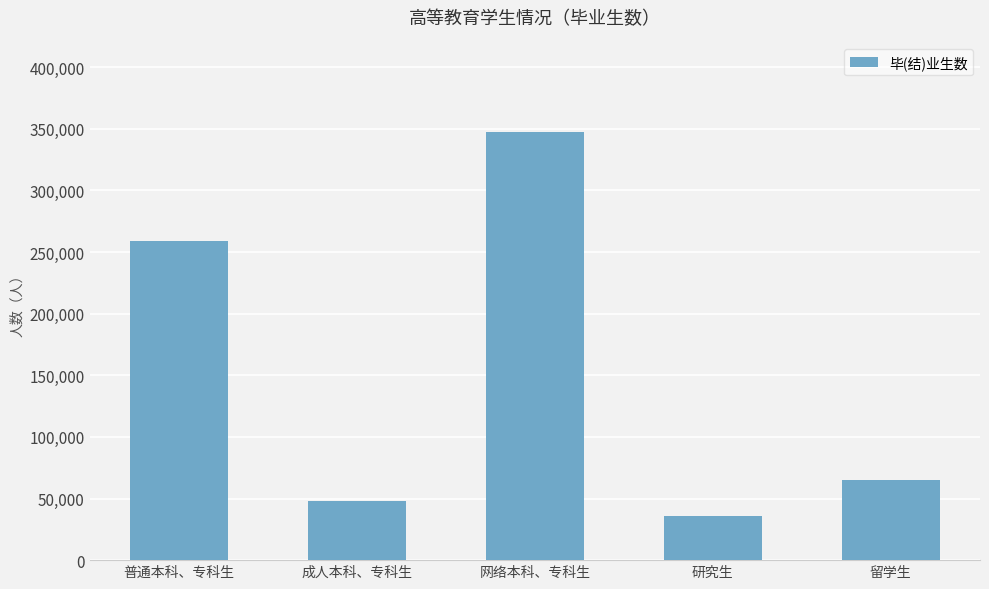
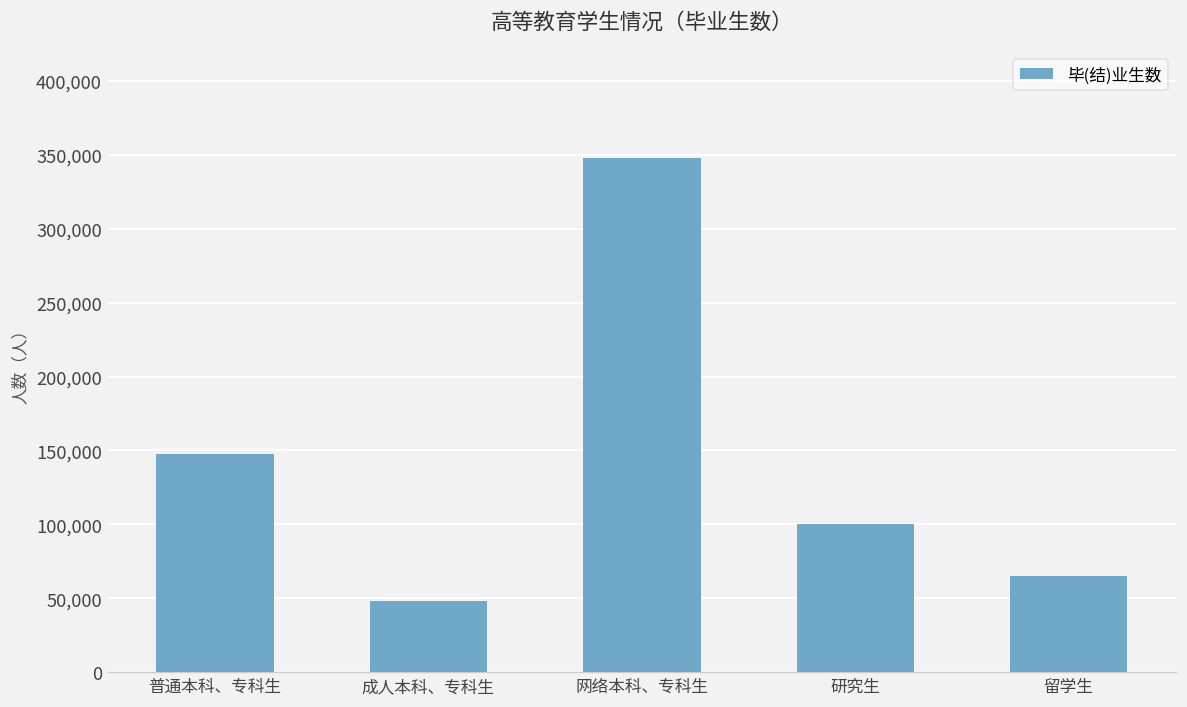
  {
-   "普通本科、专科生": "259,000",
+   "普通本科、专科生": "148,000",
    "成人本科、专科生": "48,000",
    "网络本科、专科生": "348,000",
-   "研究生": "36,000",
+   "研究生": "100,000",
    "留学生": "65,000"
  }
